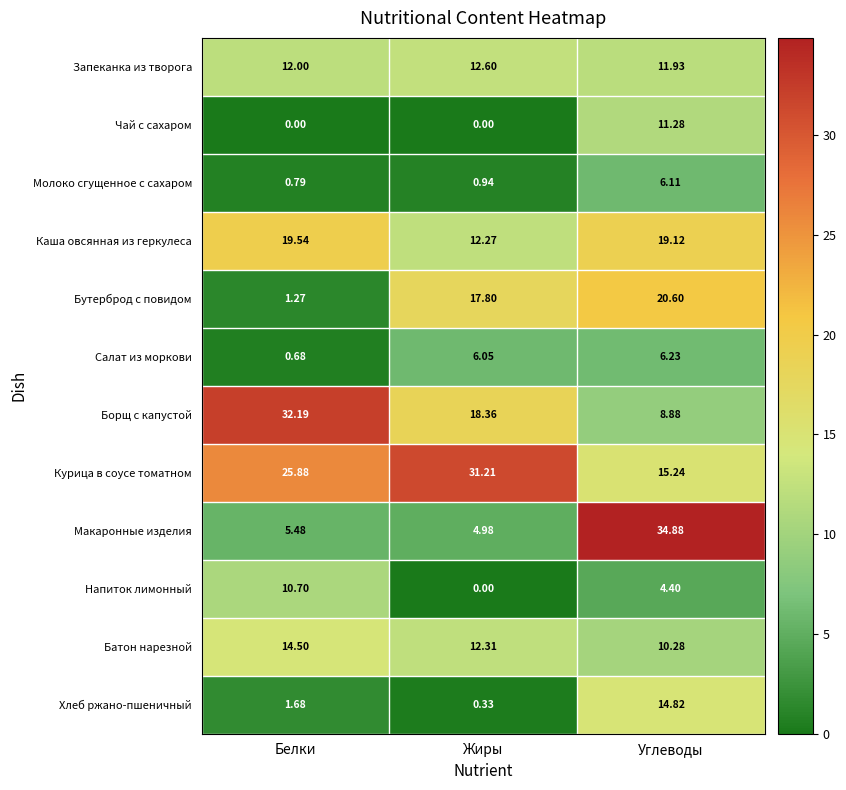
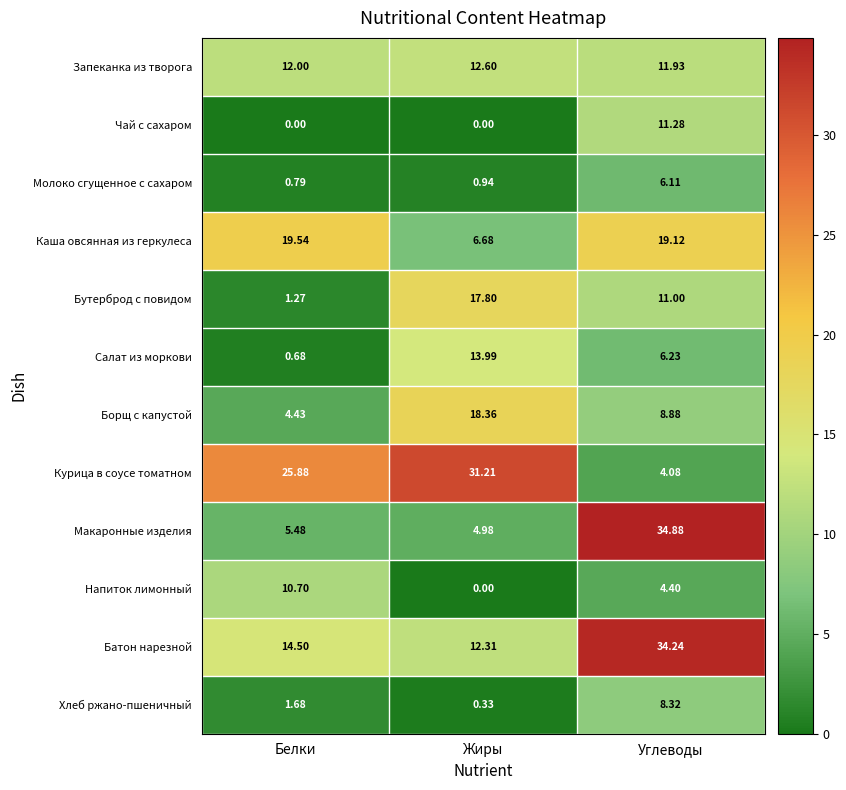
  {
    "Запеканка из творога": {
      "Белки": 12.00,
      "Жиры": 12.60,
      "Углеводы": 11.93
    },
    "Чай с сахаром": {
      "Белки": 0.00,
      "Жиры": 0.00,
      "Углеводы": 11.28
    },
    "Молоко сгущенное с сахаром": {
      "Белки": 0.79,
      "Жиры": 0.94,
      "Углеводы": 6.11
    },
    "Каша овсянная из геркулеса": {
      "Белки": 19.54,
-     "Жиры": 12.27,
+     "Жиры": 6.68,
      "Углеводы": 19.12
    },
    "Бутерброд с повидом": {
      "Белки": 1.27,
      "Жиры": 17.80,
-     "Углеводы": 20.60
+     "Углеводы": 11.00
    },
    "Салат из моркови": {
      "Белки": 0.68,
-     "Жиры": 6.05,
+     "Жиры": 13.99,
      "Углеводы": 6.23
    },
    "Борщ с капустой": {
-     "Белки": 32.19,
+     "Белки": 4.43,
      "Жиры": 18.36,
      "Углеводы": 8.88
    },
    "Курица в соусе томатном": {
      "Белки": 25.88,
      "Жиры": 31.21,
-     "Углеводы": 15.24
+     "Углеводы": 4.08
    },
    "Макаронные изделия": {
      "Белки": 5.48,
      "Жиры": 4.98,
      "Углеводы": 34.88
    },
    "Напиток лимонный": {
      "Белки": 10.70,
      "Жиры": 0.00,
      "Углеводы": 4.40
    },
    "Батон нарезной": {
      "Белки": 14.50,
      "Жиры": 12.31,
-     "Углеводы": 10.28
+     "Углеводы": 34.24
    },
    "Хлеб ржано-пшеничный": {
      "Белки": 1.68,
      "Жиры": 0.33,
-     "Углеводы": 14.82
+     "Углеводы": 8.32
    }
  }
